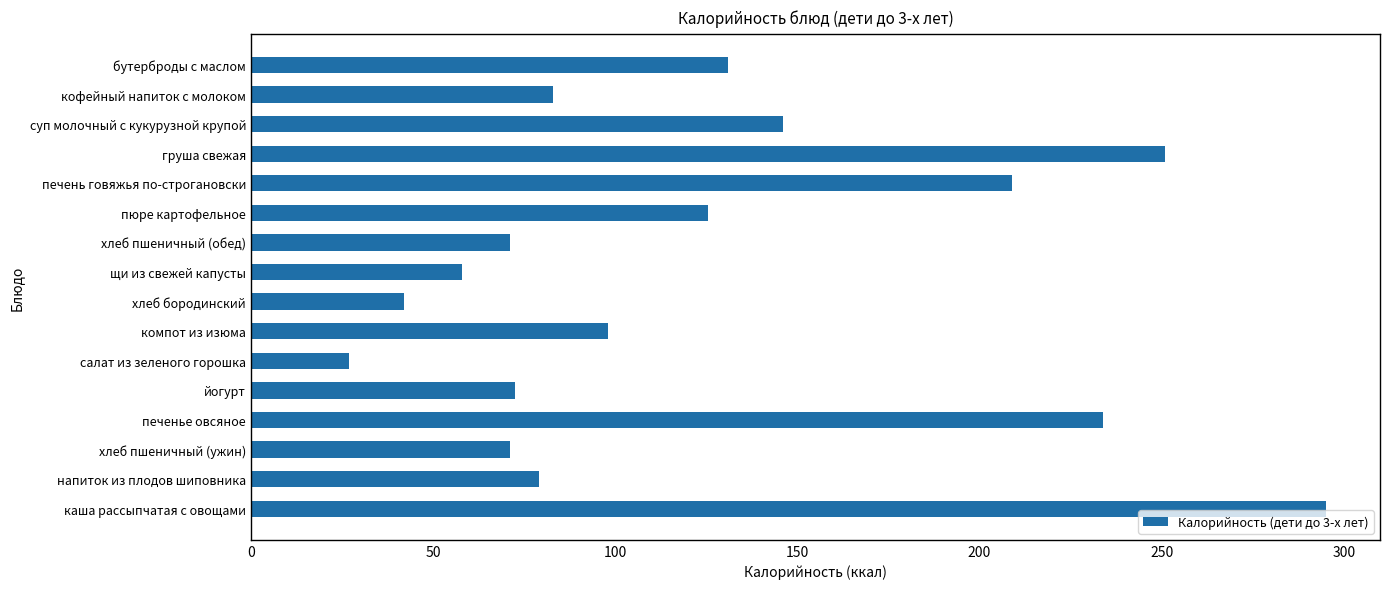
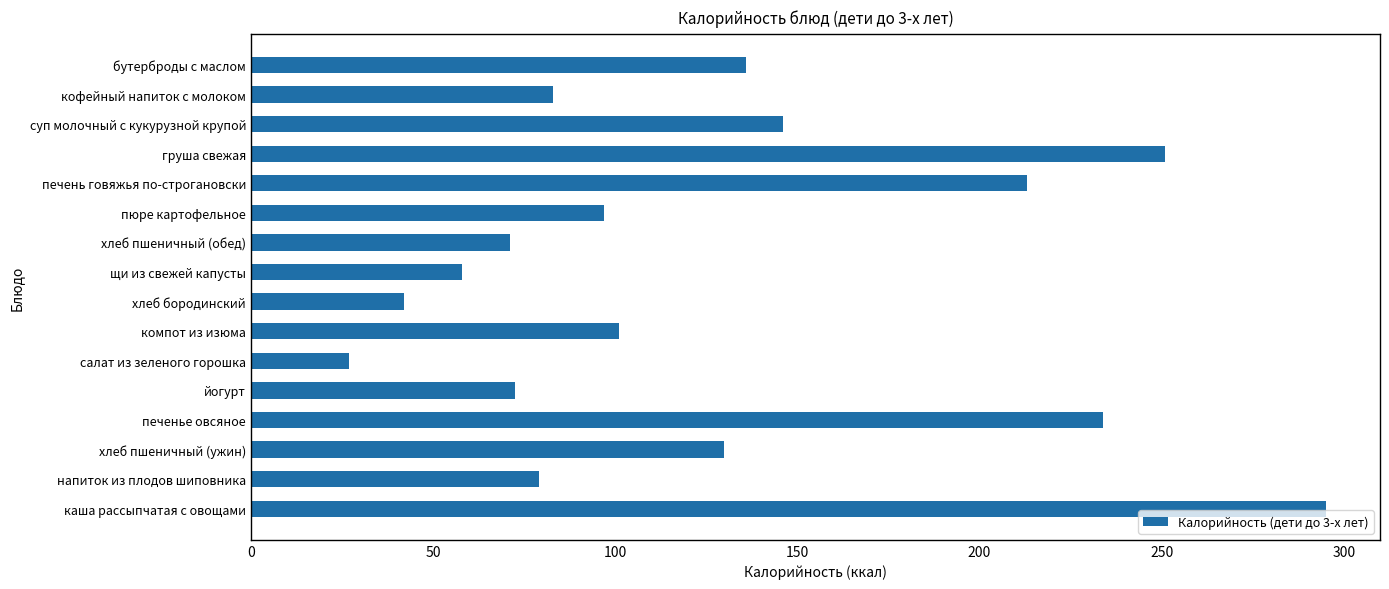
  {
-   "бутерброды с маслом": 131,
+   "бутерброды с маслом": 136,
    "кофейный напиток с молоком": 83,
    "суп молочный с кукурузной крупой": 146,
    "груша свежая": 251,
-   "печень говяжья по-строгановски": 209,
-   "пюре картофельное": 125,
+   "печень говяжья по-строгановски": 213,
+   "пюре картофельное": 97,
    "хлеб пшеничный (обед)": 71,
    "щи из свежей капусты": 58,
    "хлеб бородинский": 42,
-   "компот из изюма": 98,
+   "компот из изюма": 101,
    "салат из зеленого горошка": 27,
    "йогурт": 73,
    "печенье овсяное": 234,
-   "хлеб пшеничный (ужин)": 71,
+   "хлеб пшеничный (ужин)": 130,
    "напиток из плодов шиповника": 79,
    "каша рассыпчатая с овощами": 295
  }
